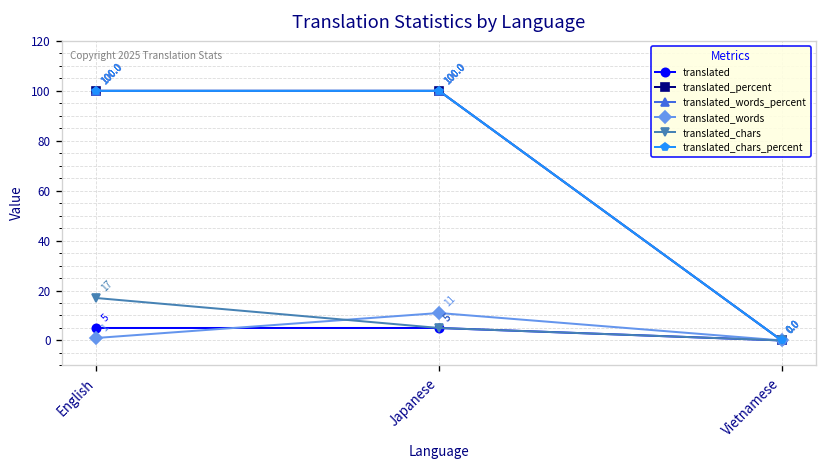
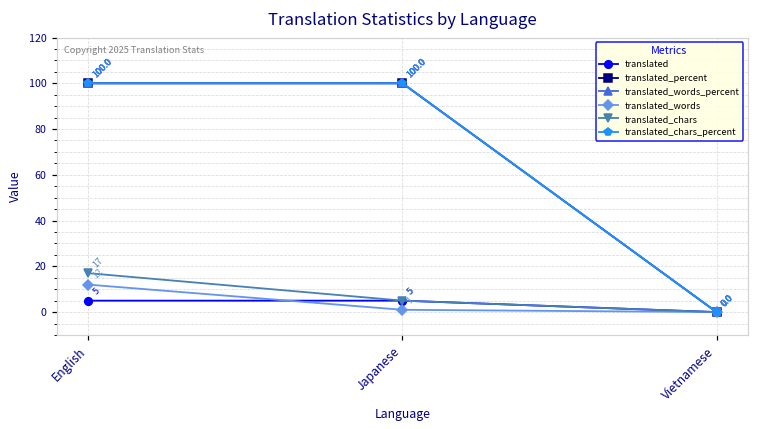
  {
    "translated": {
      "English": 5
    },
    "translated_words": {
-     "English": 1,
-     "Japanese": 11
+     "English": 12,
+     "Japanese": 1
    }
  }
